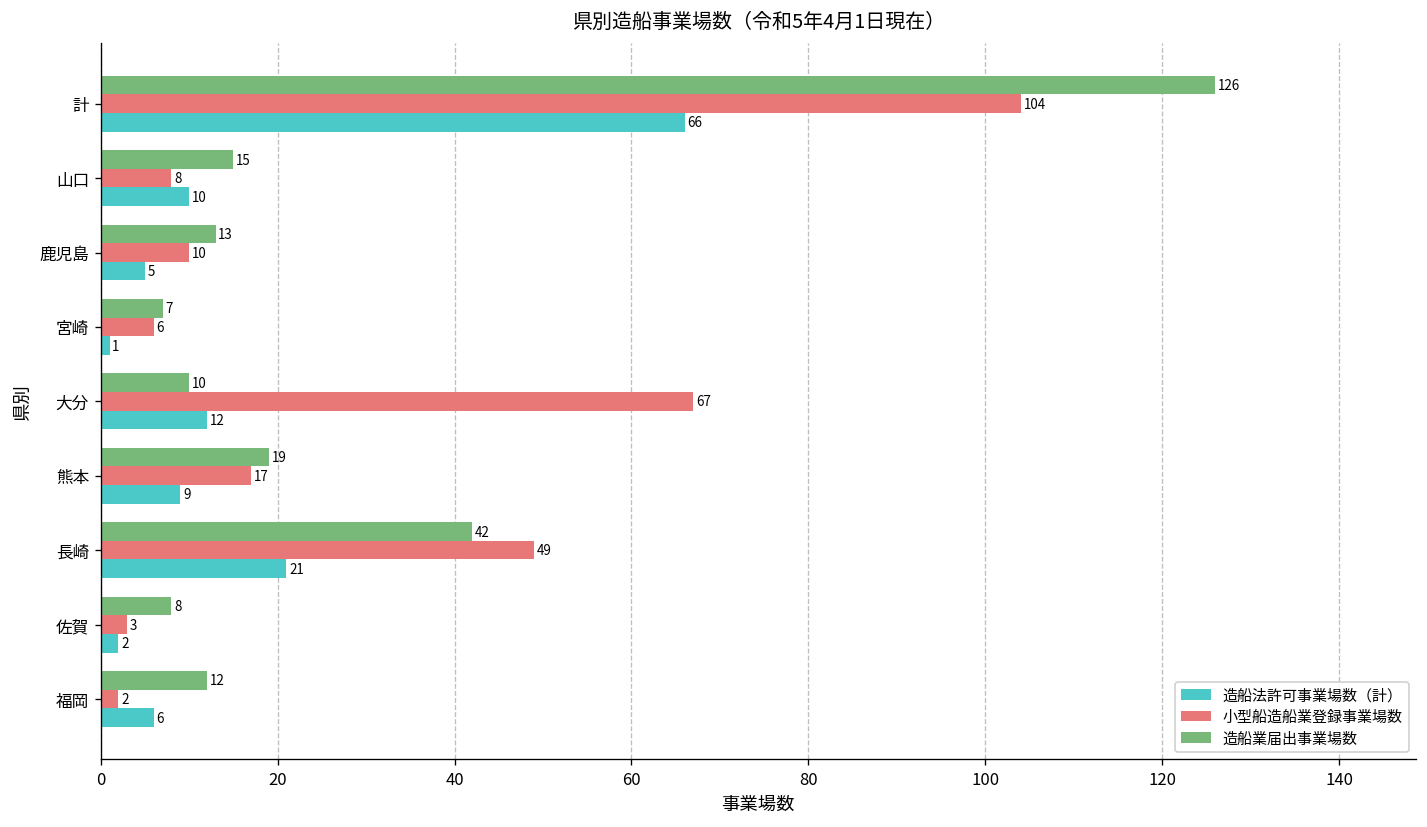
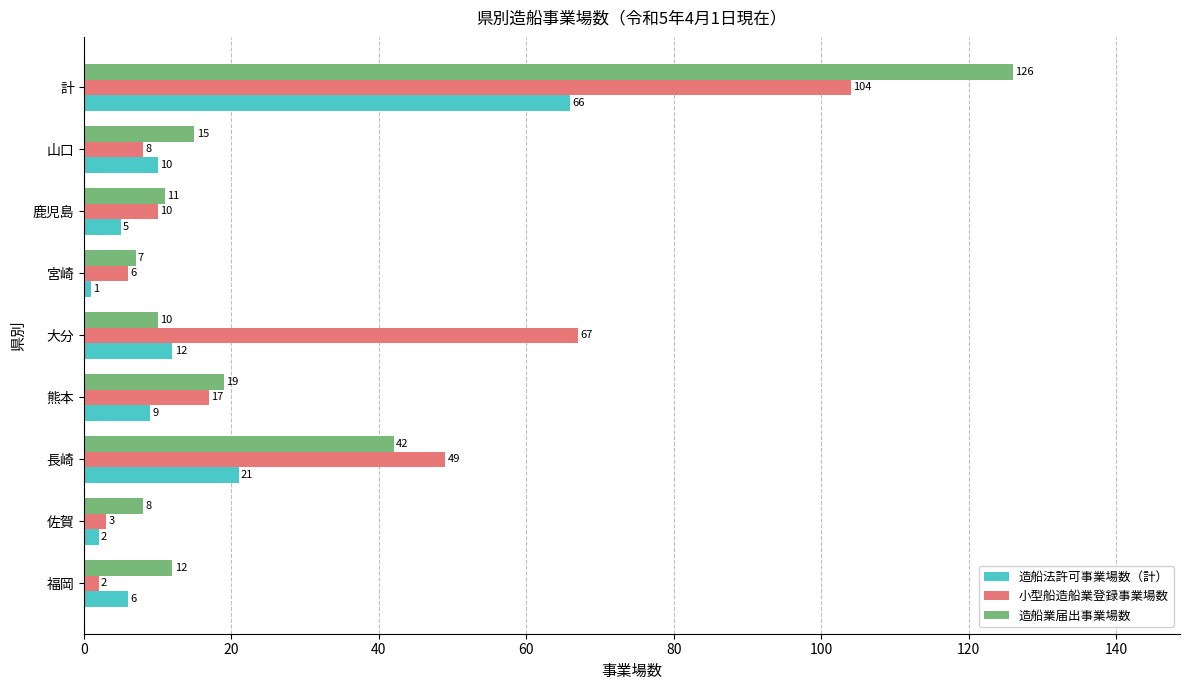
  {
    "造船法許可事業場数（計）": {
      "計": 66,
      "山口": 10,
      "鹿児島": 5,
      "宮崎": 1,
      "大分": 12,
      "熊本": 9,
      "長崎": 21,
      "佐賀": 2,
      "福岡": 6
    },
    "小型船造船業登録事業場数": {
      "計": 104,
      "山口": 8,
      "鹿児島": 10,
      "宮崎": 6,
      "大分": 67,
      "熊本": 17,
      "長崎": 49,
      "佐賀": 3,
      "福岡": 2
    },
    "造船業届出事業場数": {
      "計": 126,
      "山口": 15,
-     "鹿児島": 13,
+     "鹿児島": 11,
      "宮崎": 7,
      "大分": 10,
      "熊本": 19,
      "長崎": 42,
      "佐賀": 8,
      "福岡": 12
    }
  }
